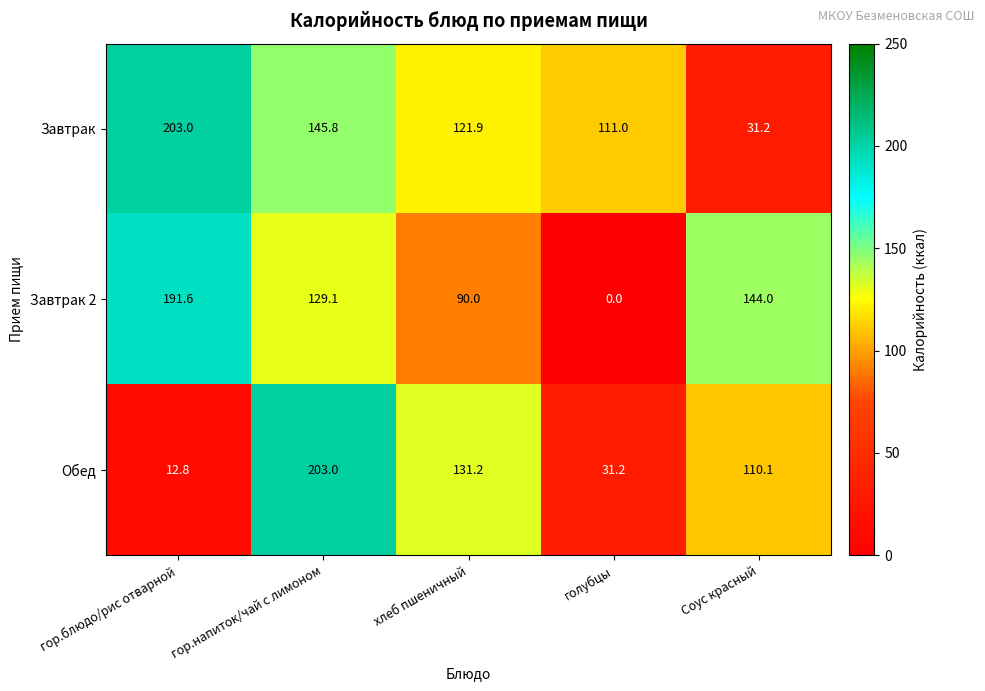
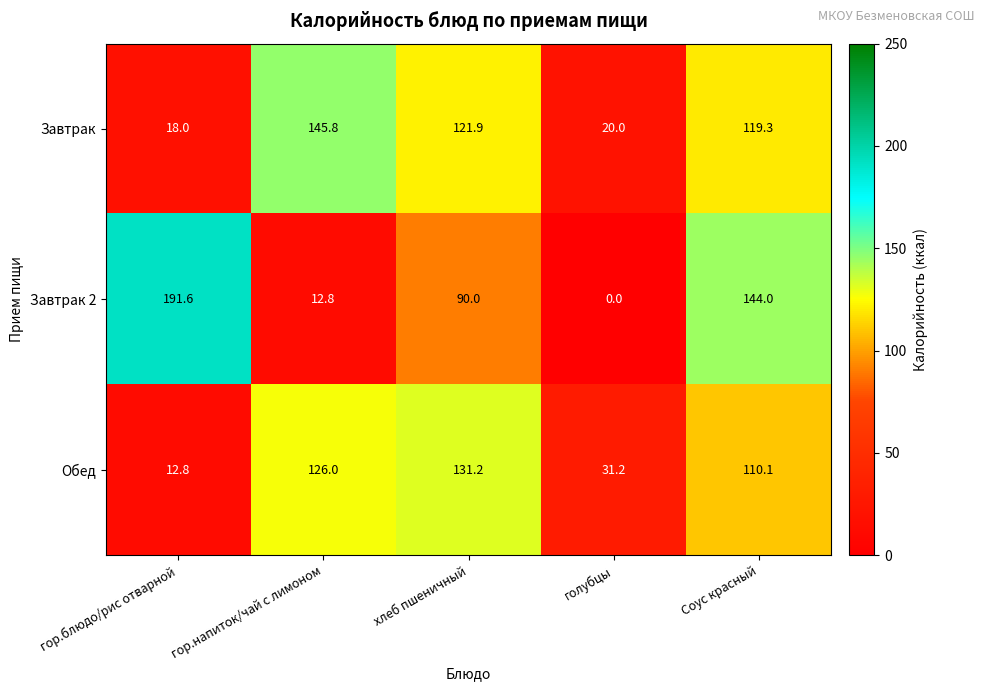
  {
    "Завтрак": {
-     "гор.блюдо/рис отварной": 203.0,
+     "гор.блюдо/рис отварной": 18.0,
      "гор.напиток/чай с лимоном": 145.8,
      "хлеб пшеничный": 121.9,
-     "голубцы": 111.0,
-     "Соус красный": 31.2
+     "голубцы": 20.0,
+     "Соус красный": 119.3
    },
    "Завтрак 2": {
      "гор.блюдо/рис отварной": 191.6,
-     "гор.напиток/чай с лимоном": 129.1,
+     "гор.напиток/чай с лимоном": 12.8,
      "хлеб пшеничный": 90.0,
      "голубцы": 0.0,
      "Соус красный": 144.0
    },
    "Обед": {
      "гор.блюдо/рис отварной": 12.8,
-     "гор.напиток/чай с лимоном": 203.0,
+     "гор.напиток/чай с лимоном": 126.0,
      "хлеб пшеничный": 131.2,
      "голубцы": 31.2,
      "Соус красный": 110.1
    }
  }
